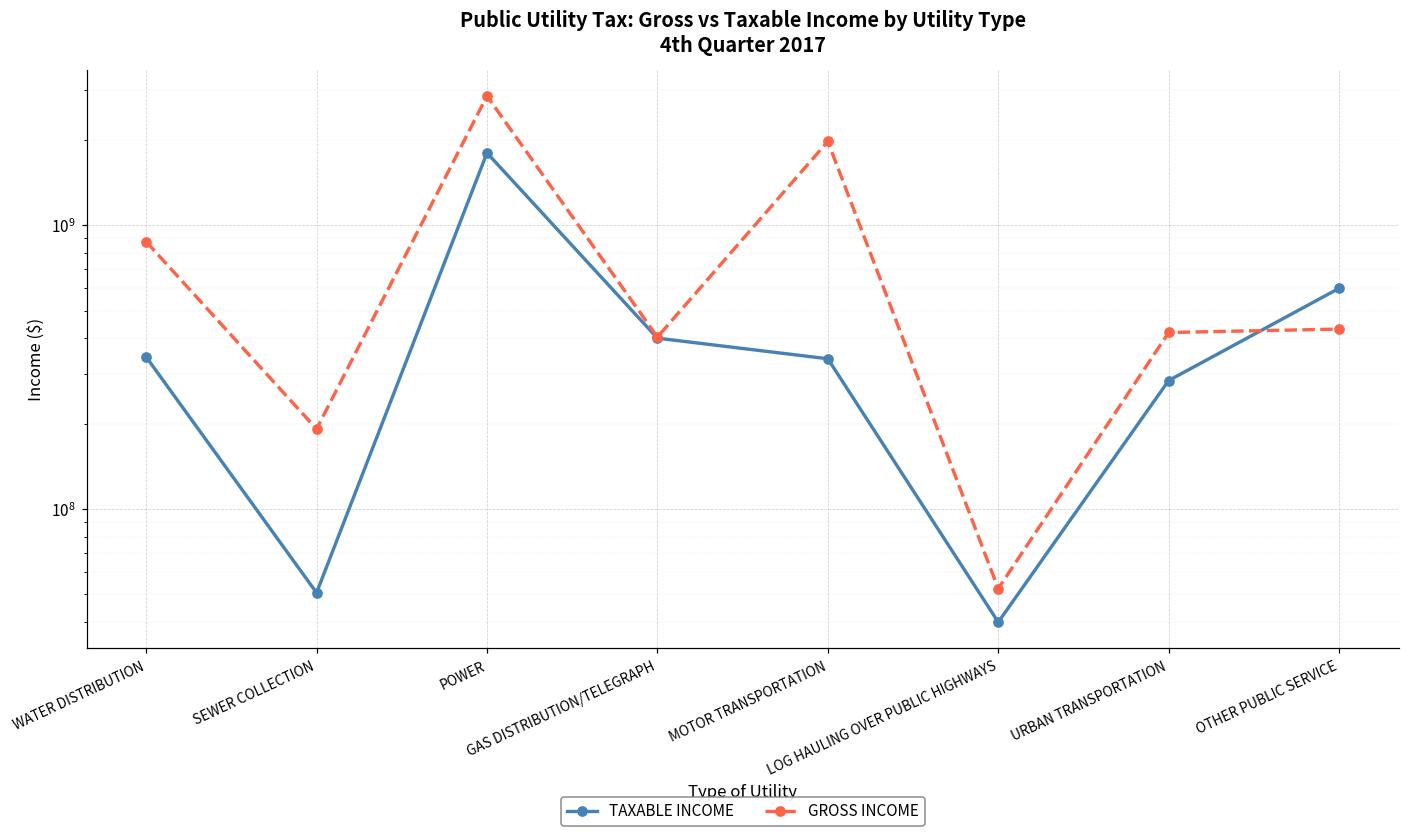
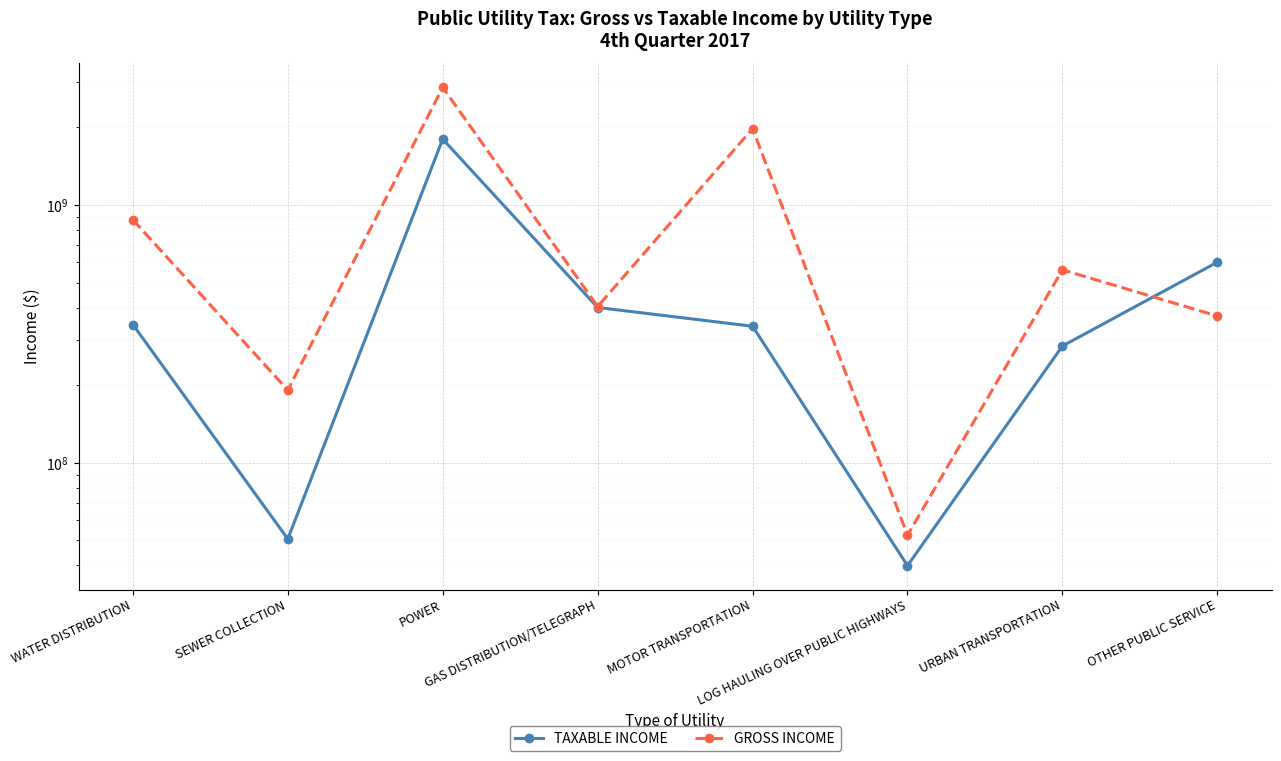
  {
    "TAXABLE INCOME": {
      "WATER DISTRIBUTION": 340000000,
      "SEWER COLLECTION": 51000000,
      "POWER": 1800000000,
      "MOTOR TRANSPORTATION": 340000000,
      "LOG HAULING OVER PUBLIC HIGHWAYS": 40000000,
      "URBAN TRANSPORTATION": 280000000,
      "OTHER PUBLIC SERVICE": 600000000
    },
    "GROSS INCOME": {
      "WATER DISTRIBUTION": 880000000,
      "SEWER COLLECTION": 190000000,
      "POWER": 2900000000,
      "MOTOR TRANSPORTATION": 2000000000,
      "LOG HAULING OVER PUBLIC HIGHWAYS": 52000000,
-     "URBAN TRANSPORTATION": 420000000,
-     "OTHER PUBLIC SERVICE": 430000000
+     "URBAN TRANSPORTATION": 560000000,
+     "OTHER PUBLIC SERVICE": 370000000
    }
  }
